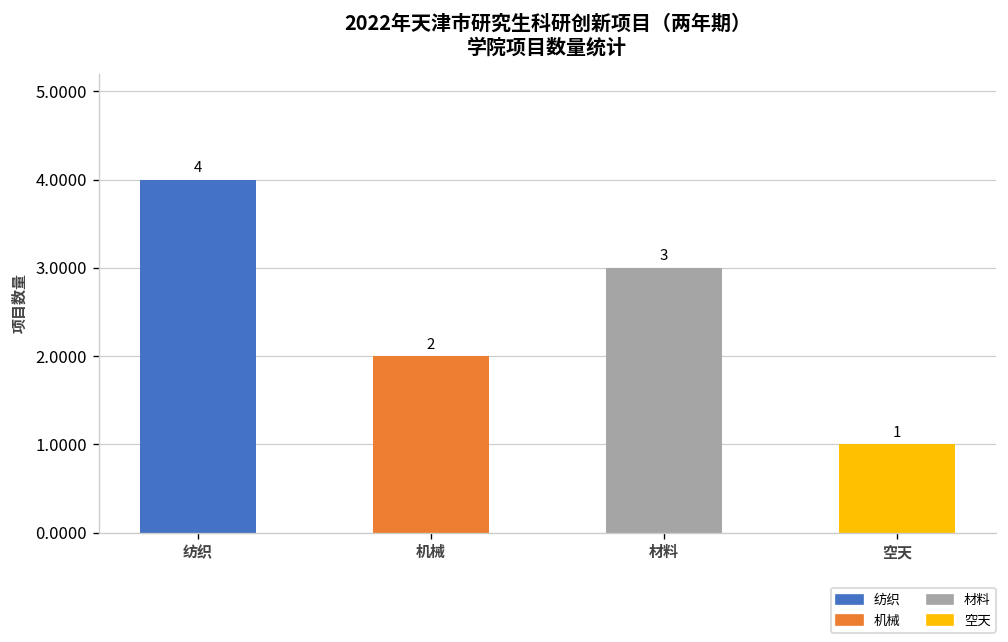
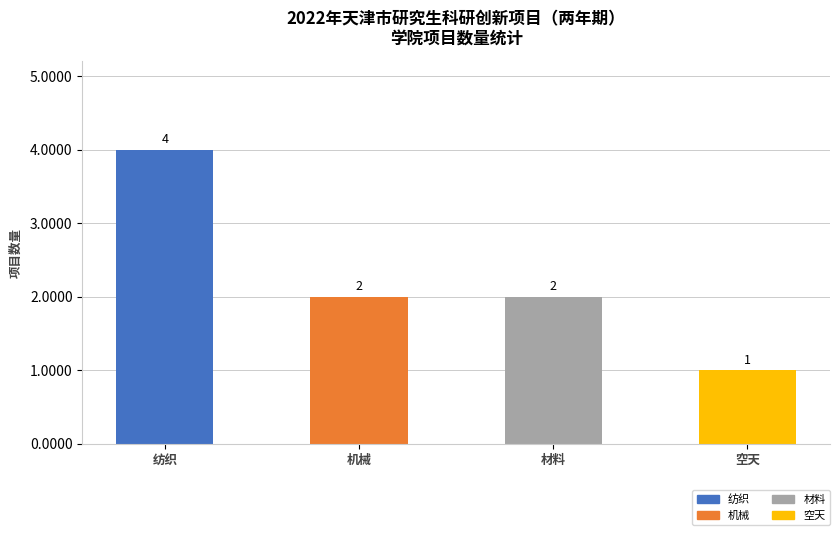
  {
    "纺织": 4,
    "机械": 2,
-   "材料": 3,
+   "材料": 2,
    "空天": 1
  }
